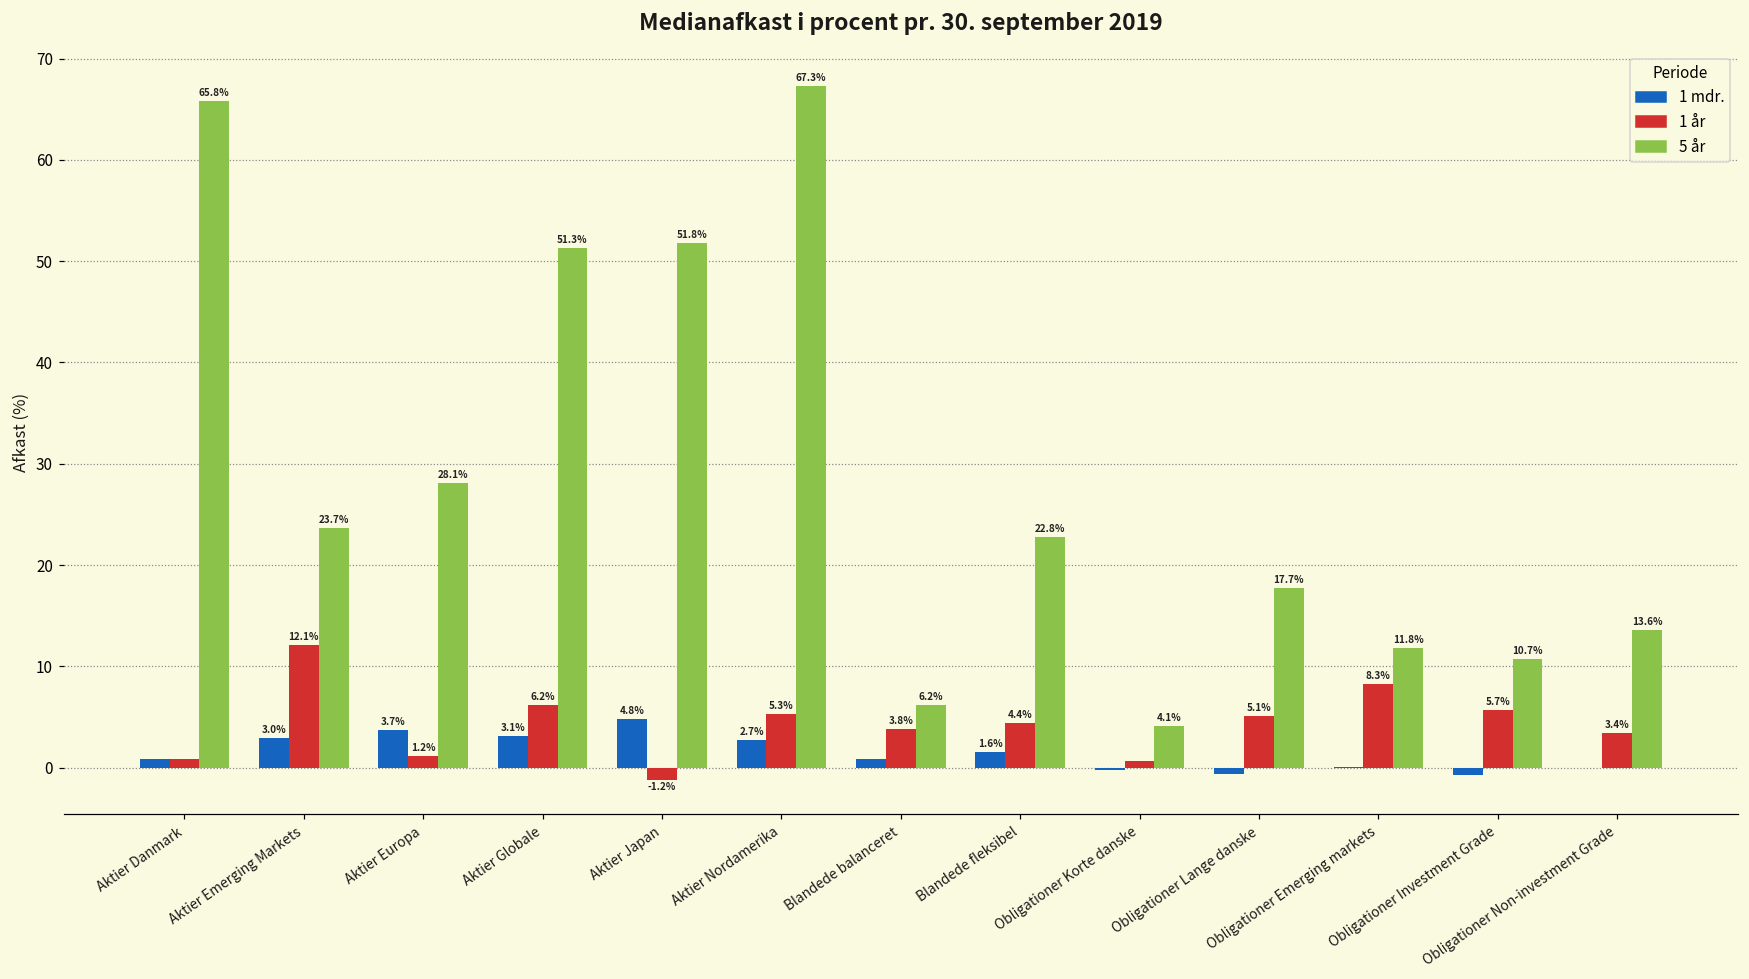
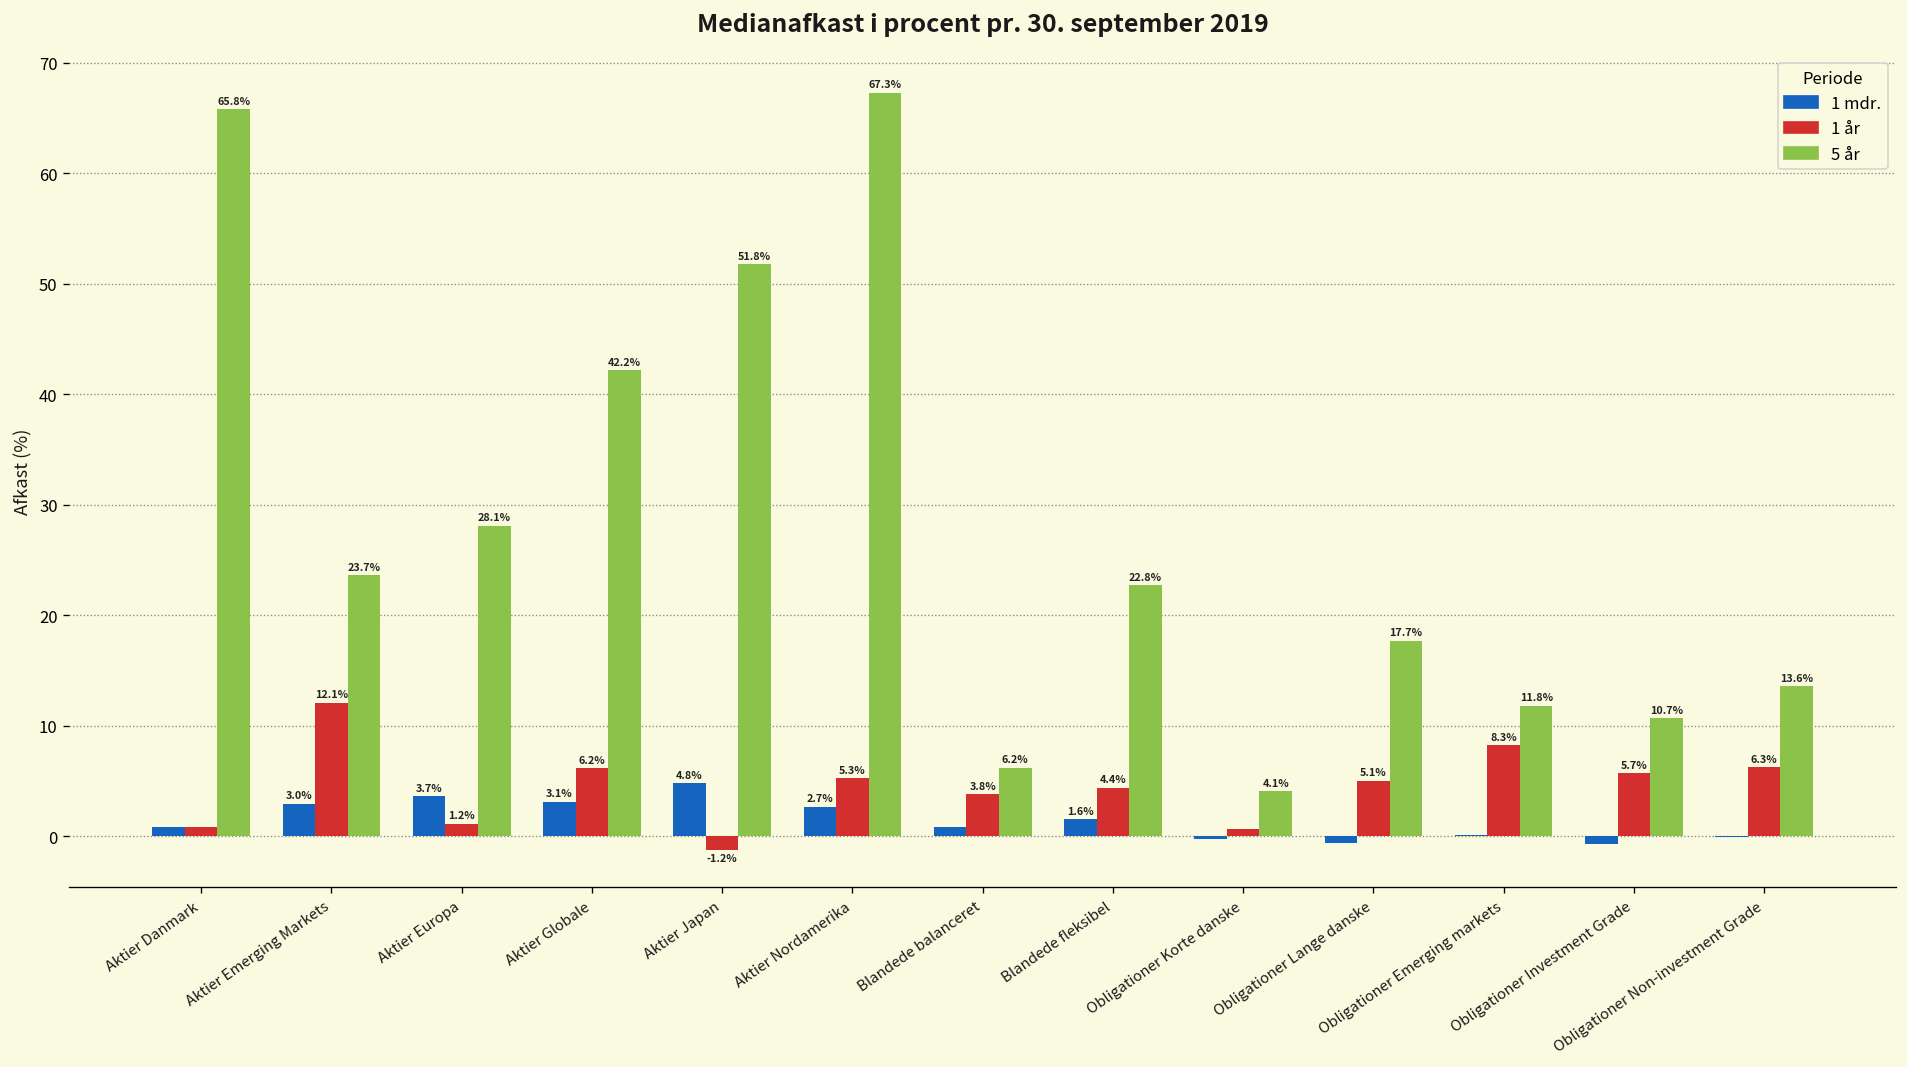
  {
    "1 mdr.": {
      "Aktier Emerging Markets": "3.0%",
      "Aktier Europa": "3.7%",
      "Aktier Globale": "3.1%",
      "Aktier Japan": "4.8%",
      "Aktier Nordamerika": "2.7%",
      "Blandede fleksibel": "1.6%"
    },
    "1 år": {
      "Aktier Emerging Markets": "12.1%",
      "Aktier Europa": "1.2%",
      "Aktier Globale": "6.2%",
      "Aktier Japan": "-1.2%",
      "Aktier Nordamerika": "5.3%",
      "Blandede balanceret": "3.8%",
      "Blandede fleksibel": "4.4%",
      "Obligationer Lange danske": "5.1%",
      "Obligationer Emerging markets": "8.3%",
      "Obligationer Investment Grade": "5.7%",
-     "Obligationer Non-investment Grade": "3.4%"
+     "Obligationer Non-investment Grade": "6.3%"
    },
    "5 år": {
      "Aktier Danmark": "65.8%",
      "Aktier Emerging Markets": "23.7%",
      "Aktier Europa": "28.1%",
-     "Aktier Globale": "51.3%",
+     "Aktier Globale": "42.2%",
      "Aktier Japan": "51.8%",
      "Aktier Nordamerika": "67.3%",
      "Blandede balanceret": "6.2%",
      "Blandede fleksibel": "22.8%",
      "Obligationer Korte danske": "4.1%",
      "Obligationer Lange danske": "17.7%",
      "Obligationer Emerging markets": "11.8%",
      "Obligationer Investment Grade": "10.7%",
      "Obligationer Non-investment Grade": "13.6%"
    }
  }
